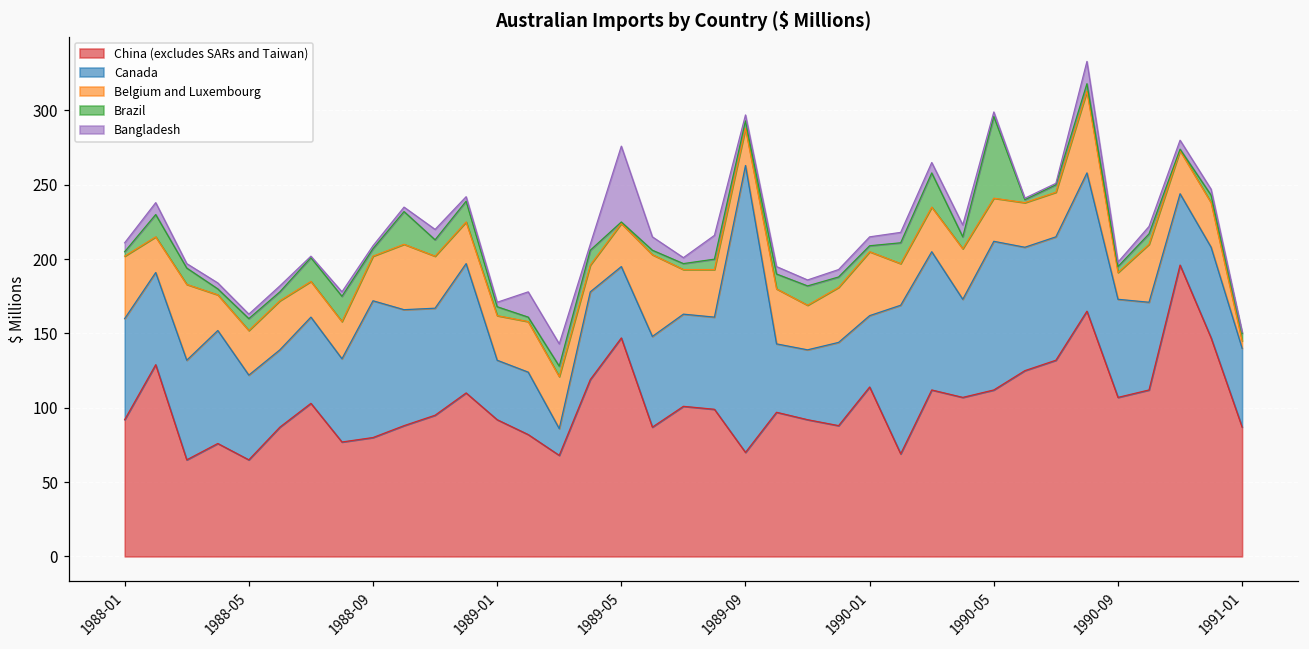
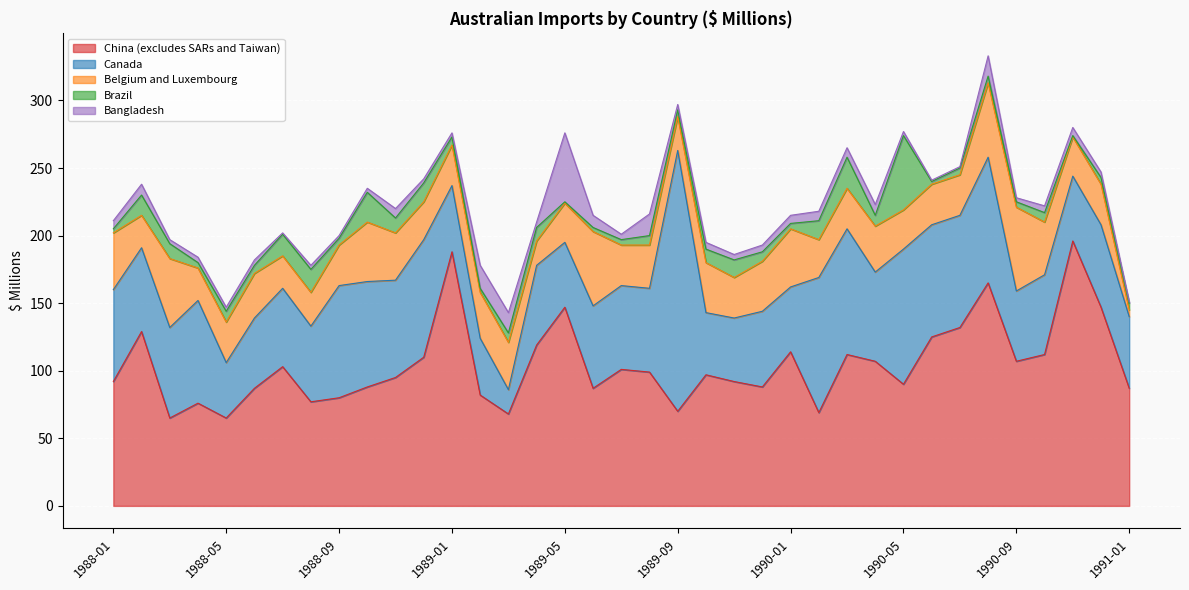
  {
    "China (excludes SARs and Taiwan)": {
      "1988-01": 92,
      "1988-05": 65,
      "1988-09": 80,
-     "1989-01": 92,
+     "1989-01": 188,
      "1989-05": 147,
      "1989-09": 70,
      "1990-01": 114,
-     "1990-05": 112,
+     "1990-05": 90,
      "1990-09": 107,
      "1991-01": 87
    },
    "Canada": {
      "1988-01": 68,
-     "1988-05": 57,
-     "1988-09": 92,
-     "1989-01": 40,
+     "1988-05": 41,
+     "1988-09": 83,
+     "1989-01": 49,
      "1989-05": 48,
      "1989-09": 193,
      "1990-01": 48,
      "1990-05": 100,
-     "1990-09": 66,
+     "1990-09": 52,
      "1991-01": 53
    },
    "Belgium and Luxembourg": {
      "1988-01": 42,
      "1988-05": 30,
      "1988-09": 30,
      "1989-01": 30,
      "1989-09": 25,
      "1990-01": 43,
      "1990-05": 29,
-     "1990-09": 18,
+     "1990-09": 62,
      "1991-01": 5
    },
    "Brazil": {
      "1988-01": 3,
      "1988-05": 8,
      "1988-09": 5,
      "1989-01": 6,
      "1989-09": 5,
      "1990-01": 4,
      "1990-05": 55,
      "1990-09": 4
    },
    "Bangladesh": {
      "1988-01": 6,
      "1988-05": 3,
      "1988-09": 2,
      "1989-01": 3,
      "1989-05": 51,
      "1989-09": 4,
      "1990-01": 6,
      "1990-05": 3,
      "1990-09": 3
    }
  }
